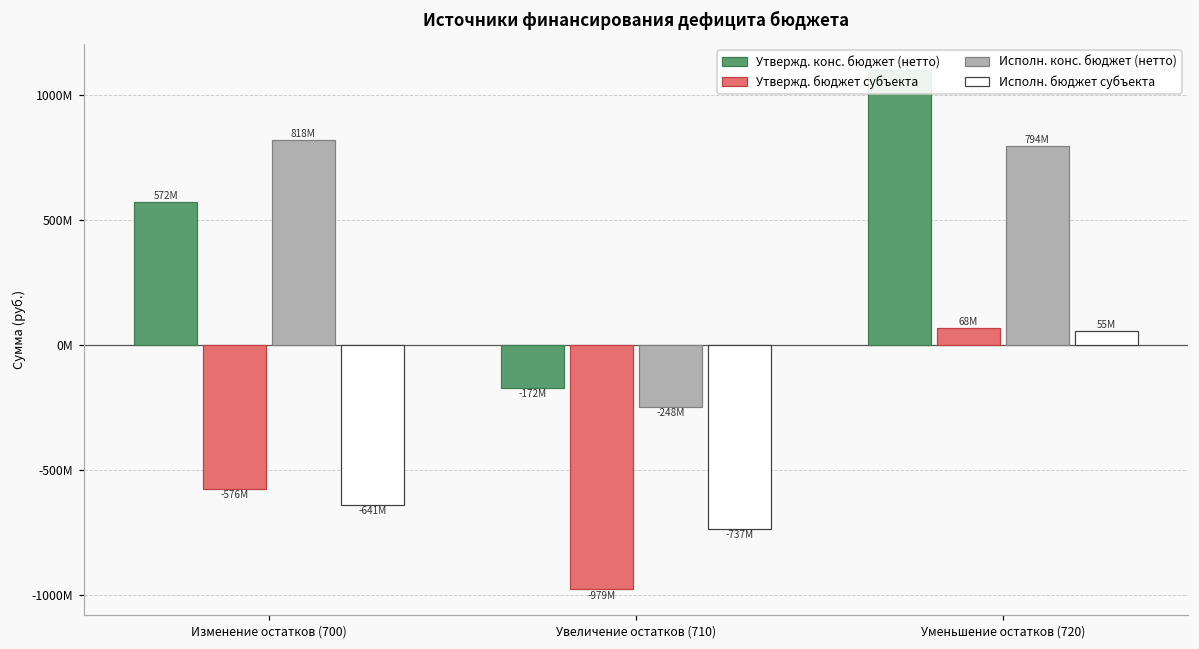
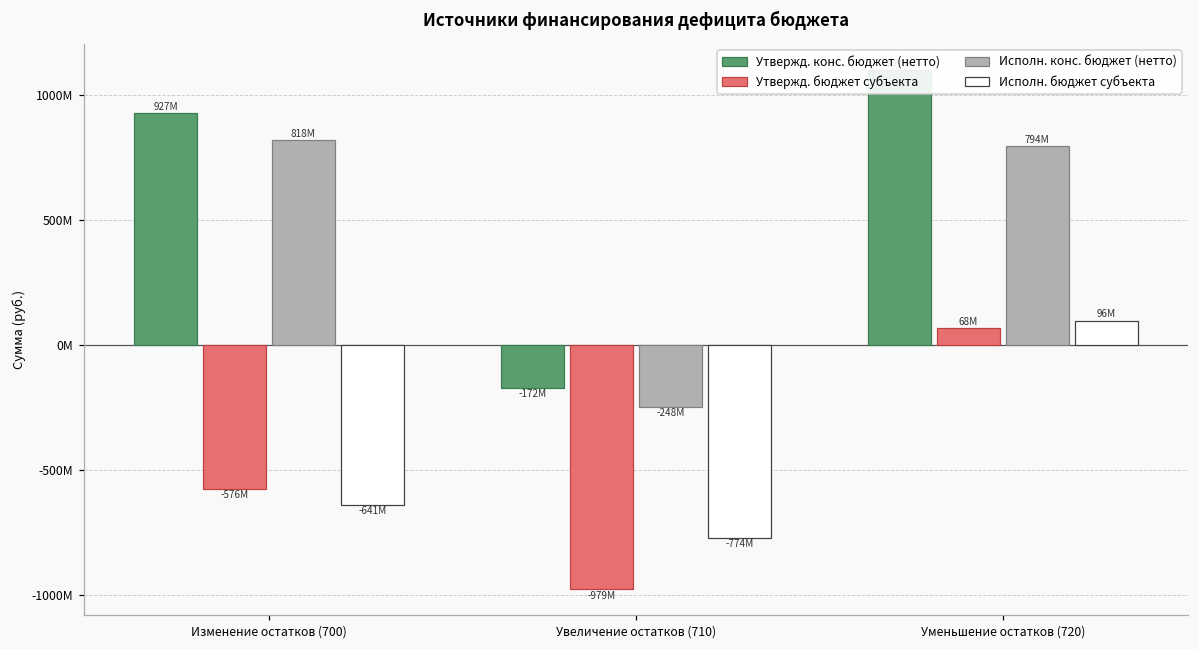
  {
    "Утвержд. конс. бюджет (нетто)": {
-     "Изменение остатков (700)": "572М"
+     "Изменение остатков (700)": "927М"
    },
    "Исполн. бюджет субъекта": {
-     "Увеличение остатков (710)": "-737М",
-     "Уменьшение остатков (720)": "55М"
+     "Увеличение остатков (710)": "-774М",
+     "Уменьшение остатков (720)": "96М"
    }
  }
